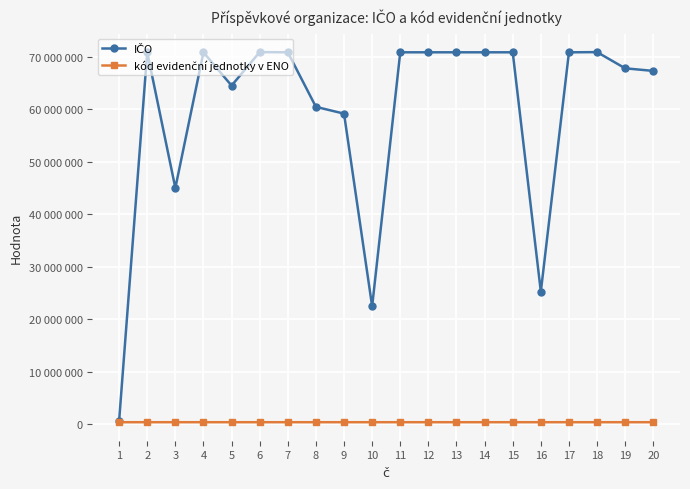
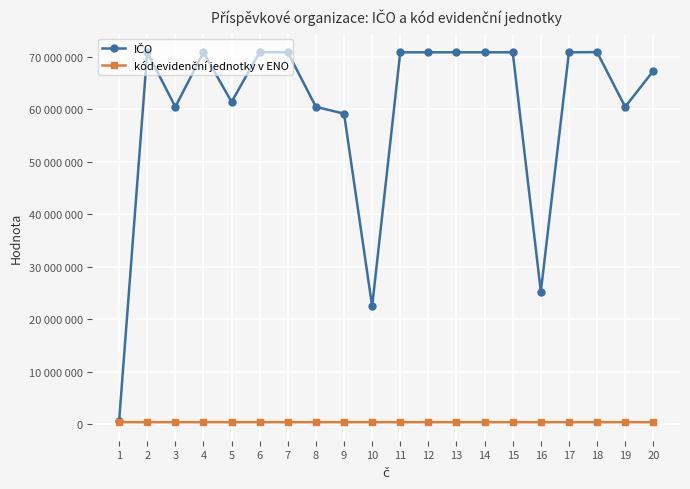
  {
    "IČO": {
-     "3": 45000000,
-     "5": 64000000,
+     "3": 60000000,
+     "5": 61000000,
      "8": 60000000,
      "9": 59000000,
      "10": 22000000,
      "11": 71000000,
      "12": 71000000,
      "13": 71000000,
      "14": 71000000,
      "15": 71000000,
      "16": 25000000,
      "17": 71000000,
      "18": 71000000,
-     "19": 68000000,
+     "19": 60000000,
      "20": 67000000
    },
    "kód evidenční jednotky v ENO": {
      "2": 0,
      "3": 0,
      "4": 0,
      "5": 0,
      "6": 0,
      "7": 0,
      "8": 0,
      "9": 0,
      "10": 0,
      "11": 0,
      "12": 0,
      "13": 0,
      "14": 0,
      "15": 0,
      "16": 0,
      "17": 0,
      "18": 0,
      "19": 0,
      "20": 0
    }
  }
